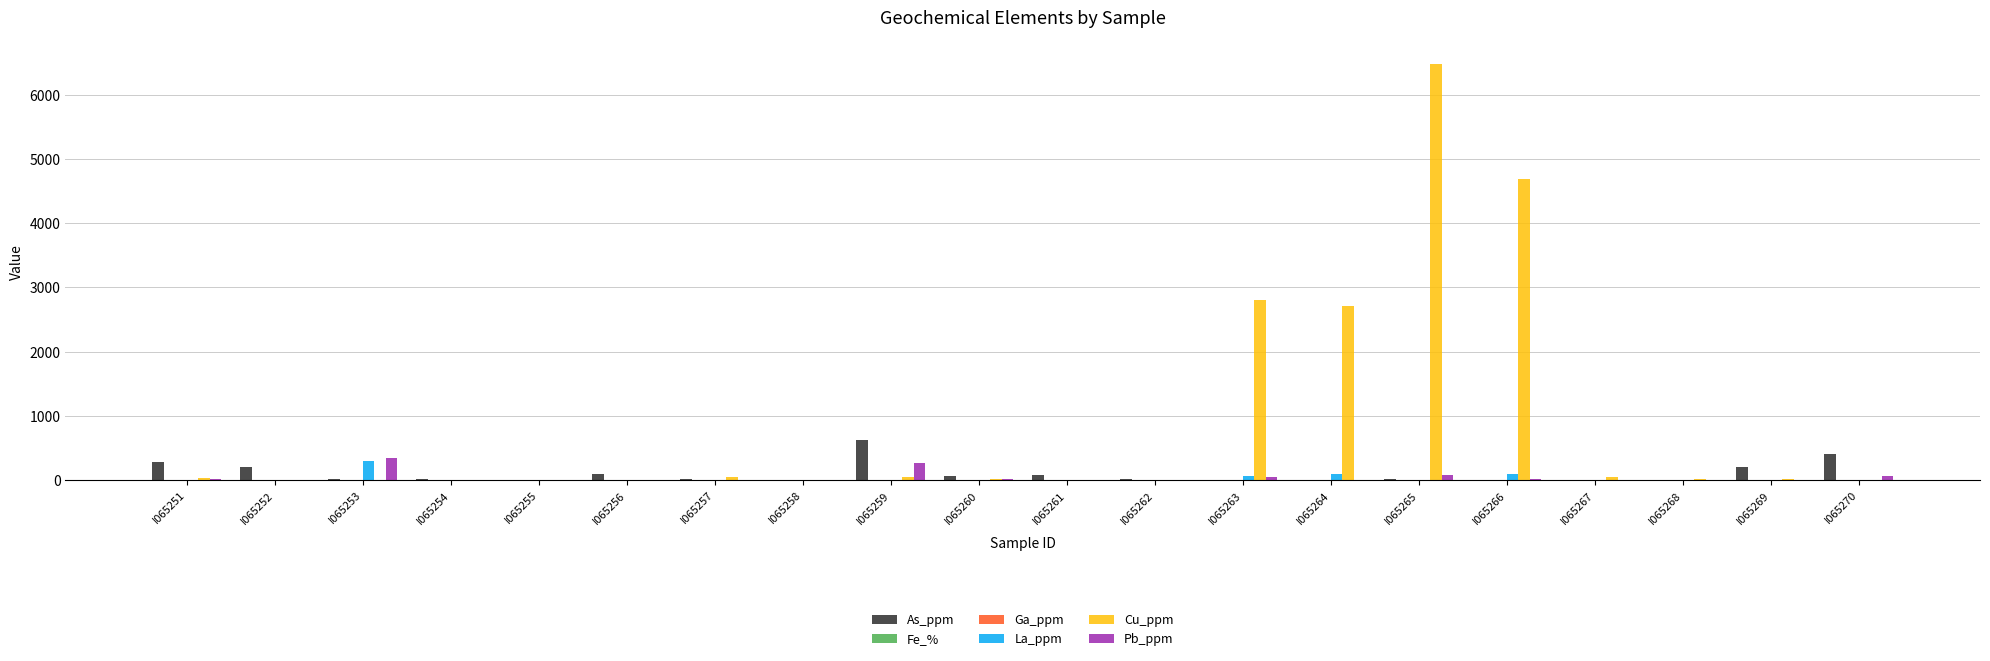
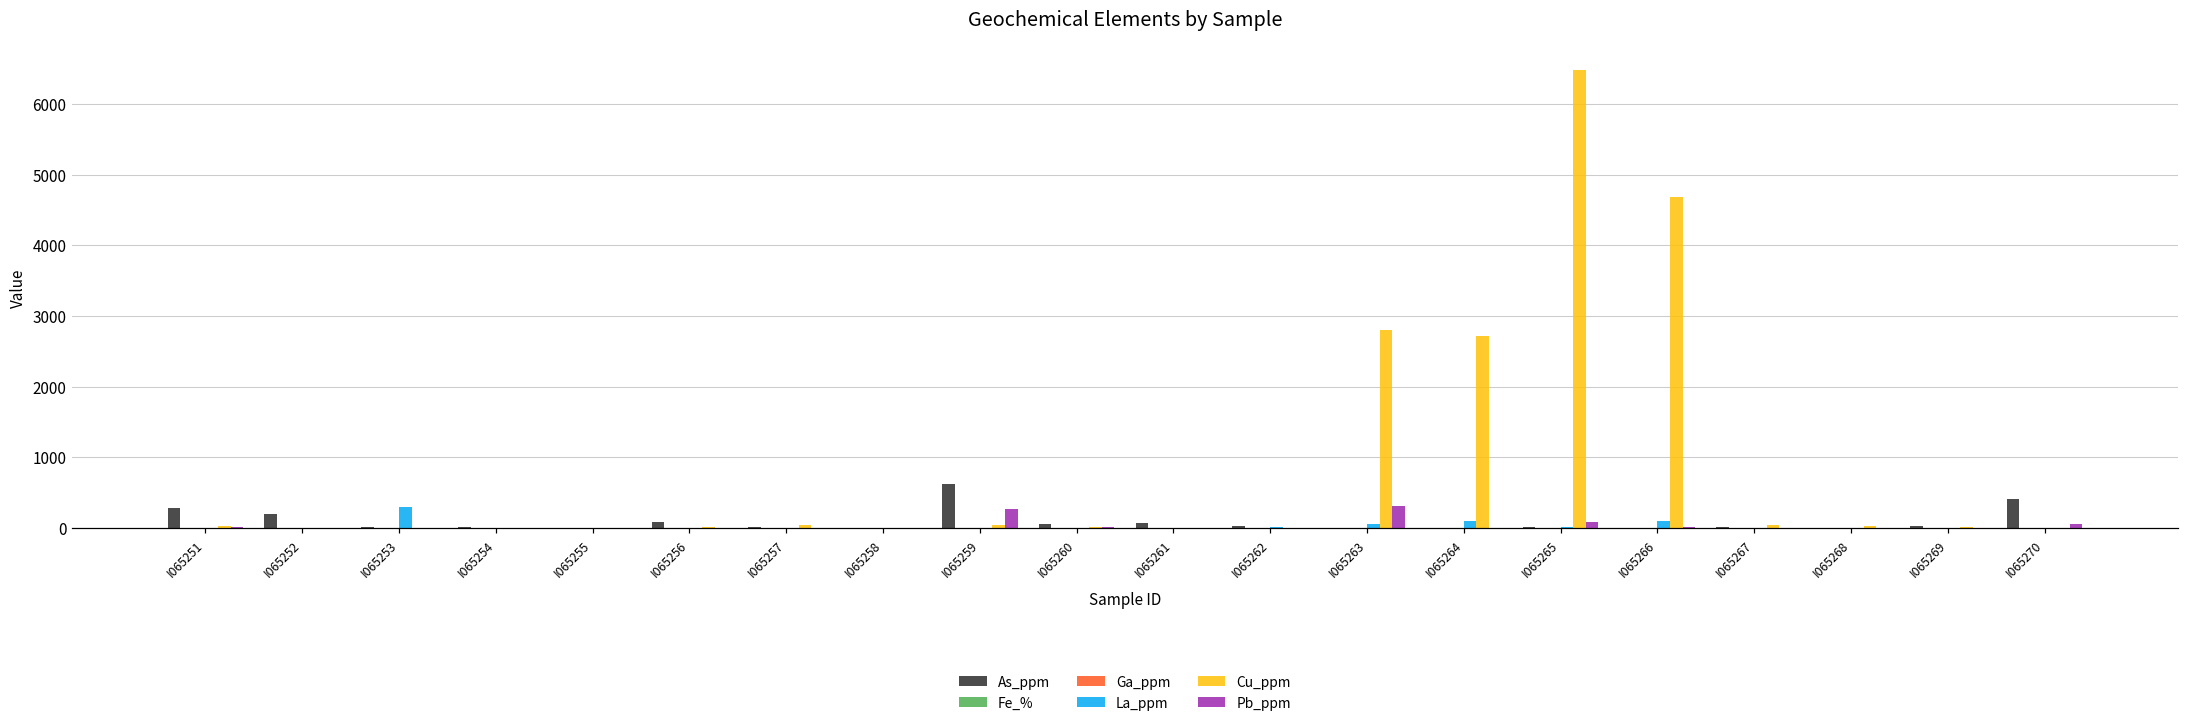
  {
    "As_ppm": {
      "I065251": 300,
      "I065252": 200,
      "I065256": 100,
      "I065259": 600,
      "I065260": 100,
      "I065261": 100,
-     "I065269": 200,
+     "I065269": 0,
      "I065270": 400
    },
    "Ga_ppm": {
      "I065267": 0,
      "I065268": 0
    },
    "La_ppm": {
      "I065253": 300,
      "I065263": 100,
      "I065264": 100,
      "I065266": 100
    },
    "Cu_ppm": {
      "I065257": 0,
      "I065259": 0,
      "I065263": 2800,
      "I065264": 2700,
      "I065265": 6500,
      "I065266": 4700,
      "I065267": 0
    },
    "Pb_ppm": {
-     "I065253": 300,
+     "I065253": 0,
      "I065259": 300,
-     "I065263": 0,
+     "I065263": 300,
      "I065265": 100,
      "I065270": 100
    }
  }
